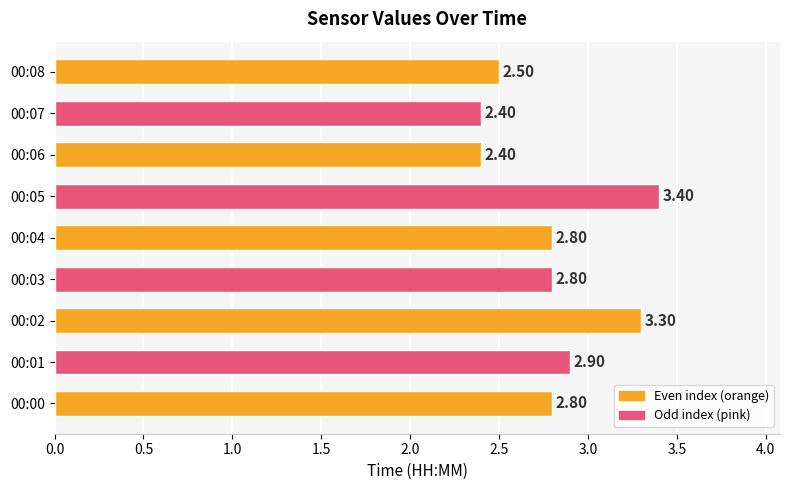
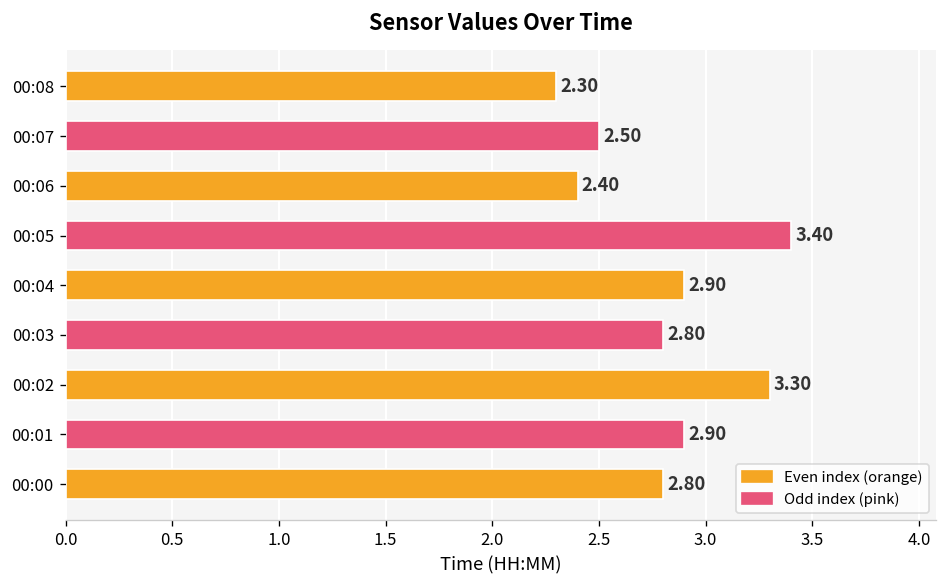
  {
-   "00:08": 2.50,
-   "00:07": 2.40,
+   "00:08": 2.30,
+   "00:07": 2.50,
    "00:06": 2.40,
    "00:05": 3.40,
-   "00:04": 2.80,
+   "00:04": 2.90,
    "00:03": 2.80,
    "00:02": 3.30,
    "00:01": 2.90,
    "00:00": 2.80
  }
